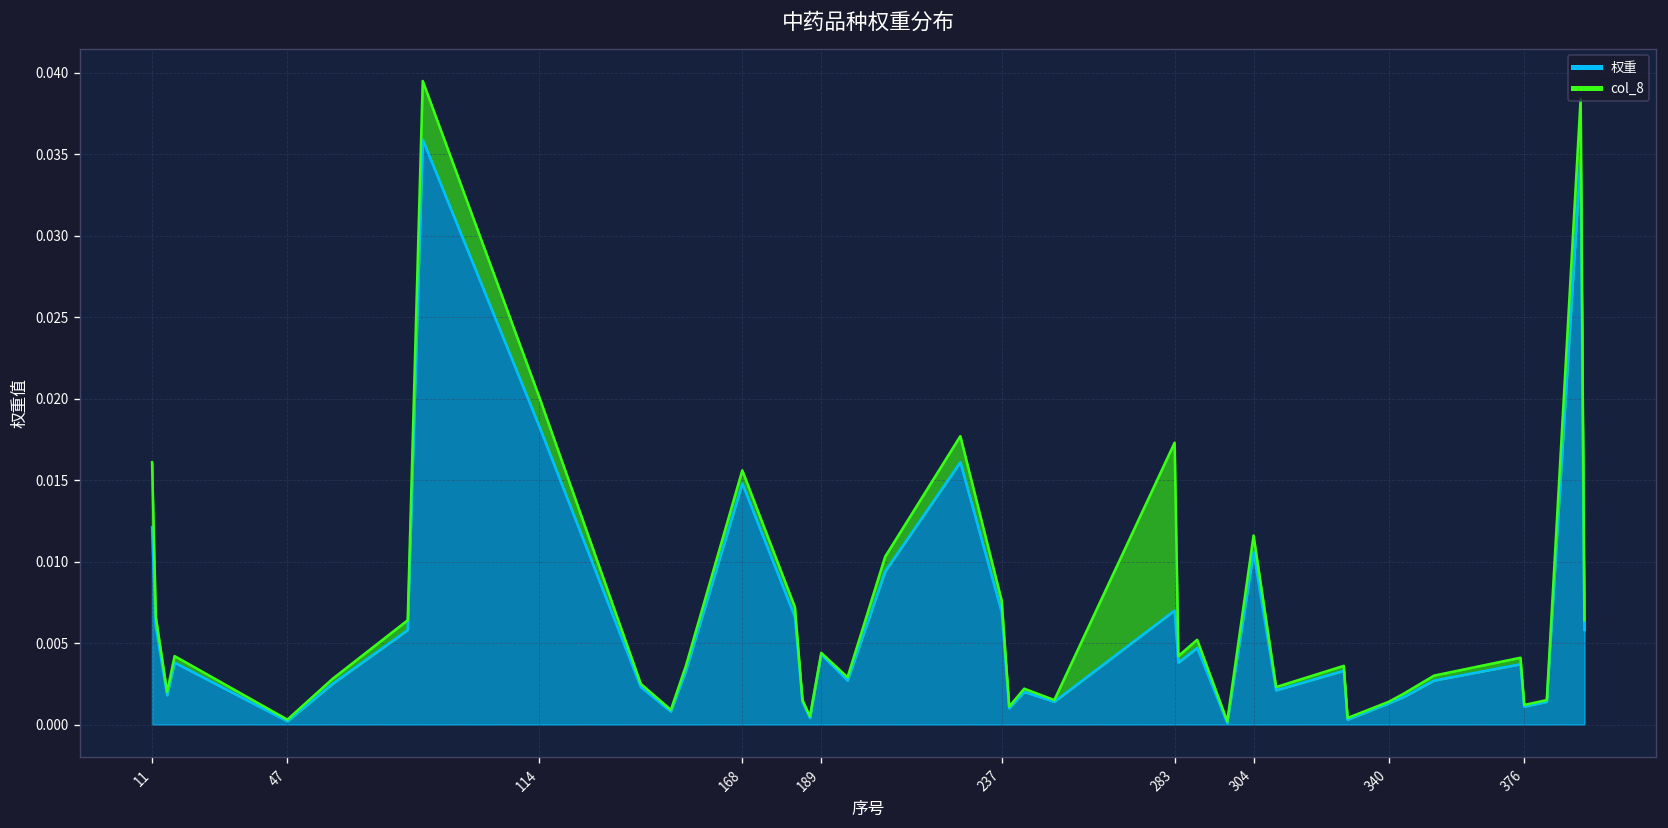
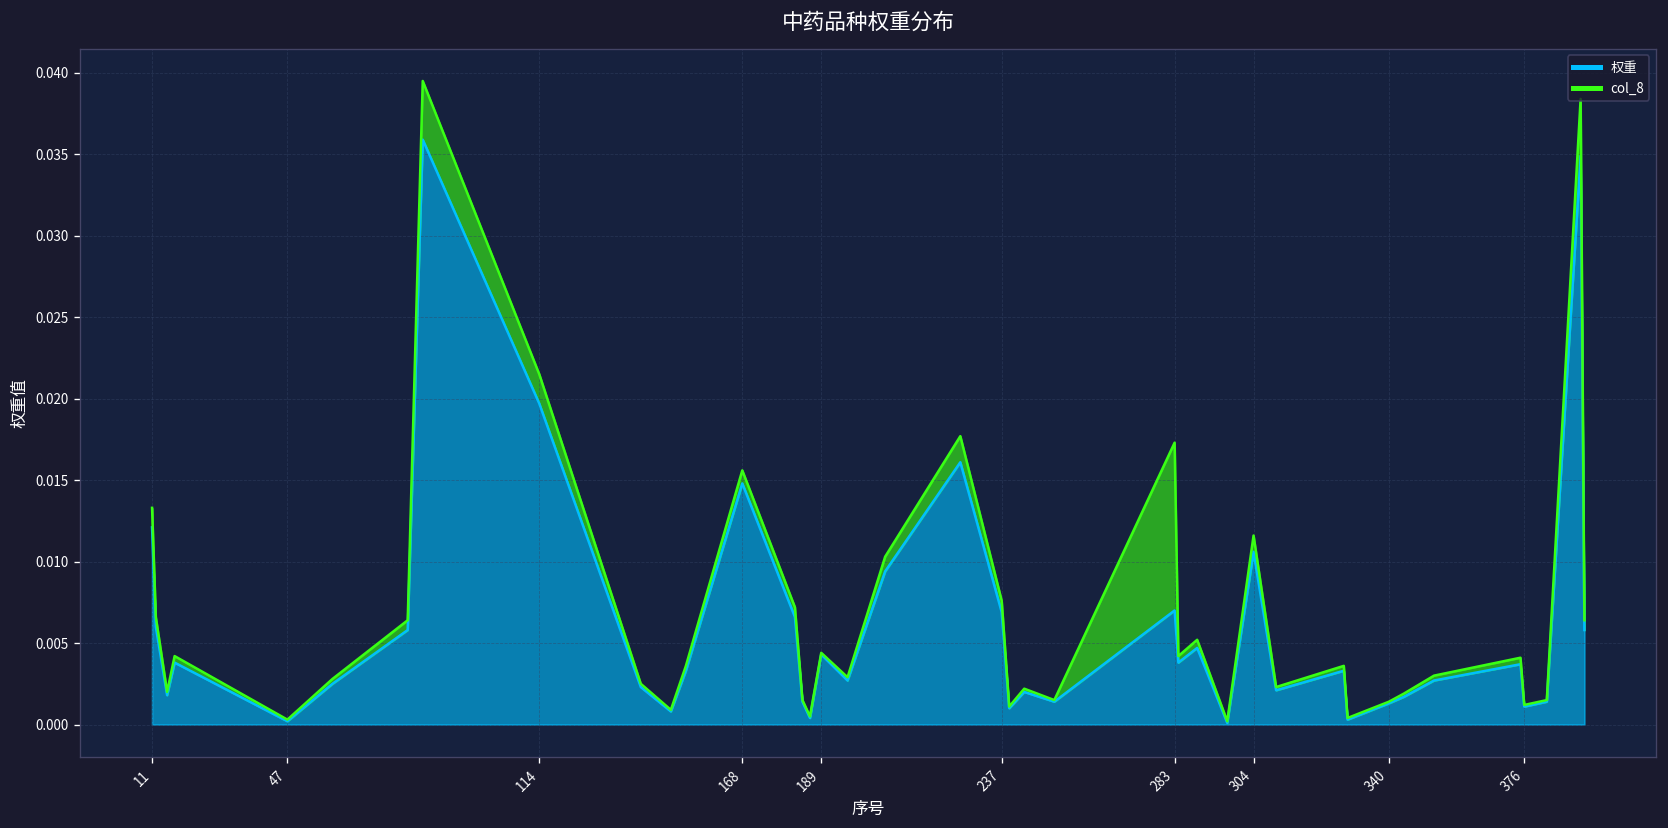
  {
    "权重": {
      "11": 0.0121,
-     "114": 0.0183,
+     "114": 0.0197,
      "168": 0.0148,
      "237": 0.0069,
      "283": 0.0070,
      "304": 0.0106
    },
    "col_8": {
-     "11": 0.0040,
+     "11": 0.0012,
      "114": 0.0018,
      "168": 0.0008,
      "237": 0.0007,
      "283": 0.0103,
      "304": 0.0010
    }
  }
